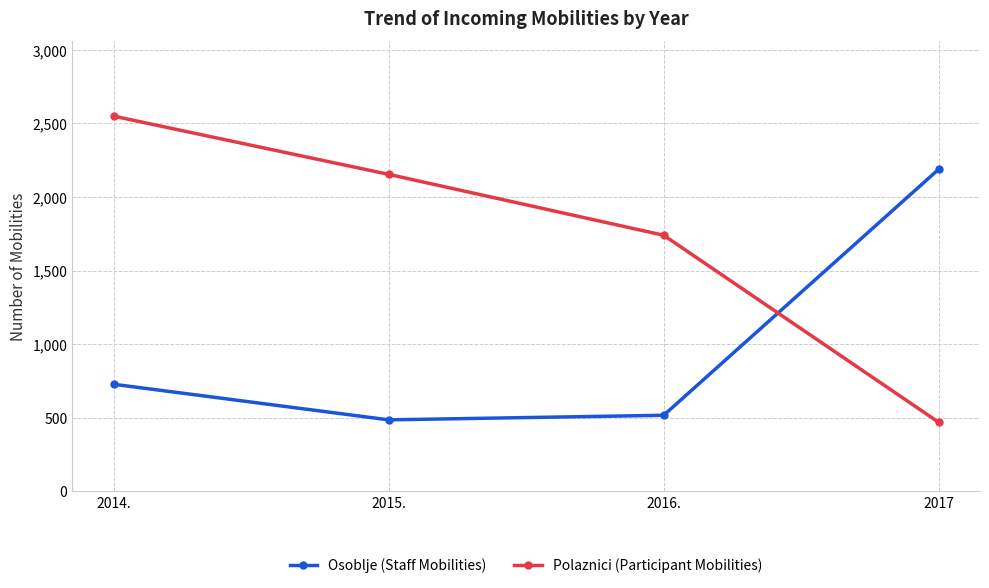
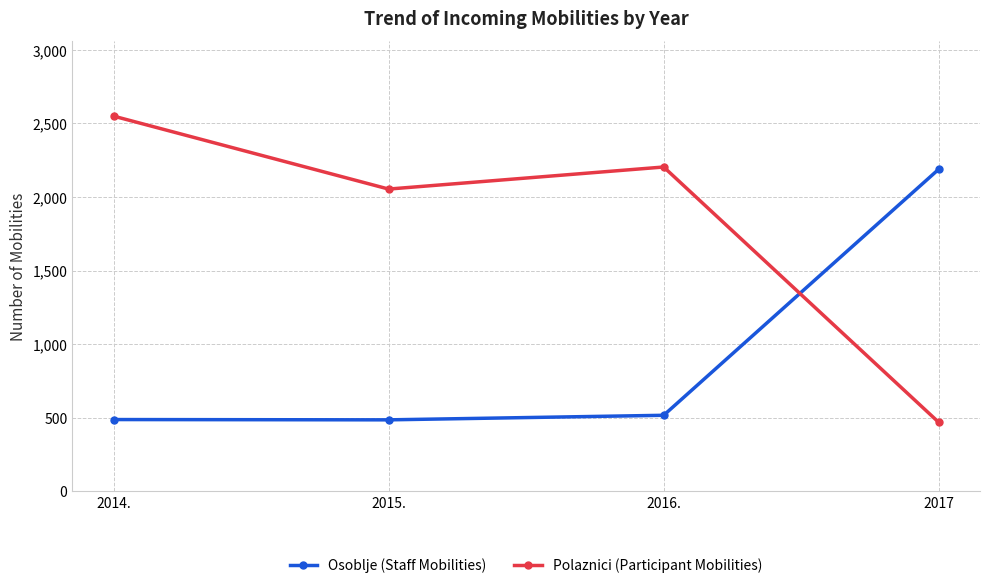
  {
    "Osoblje (Staff Mobilities)": {
-     "2014.": "730",
+     "2014.": "490",
      "2015.": "490",
      "2016.": "520",
      "2017": "2,190"
    },
    "Polaznici (Participant Mobilities)": {
      "2014.": "2,550",
-     "2015.": "2,150",
-     "2016.": "1,740",
+     "2015.": "2,050",
+     "2016.": "2,200",
      "2017": "470"
    }
  }
